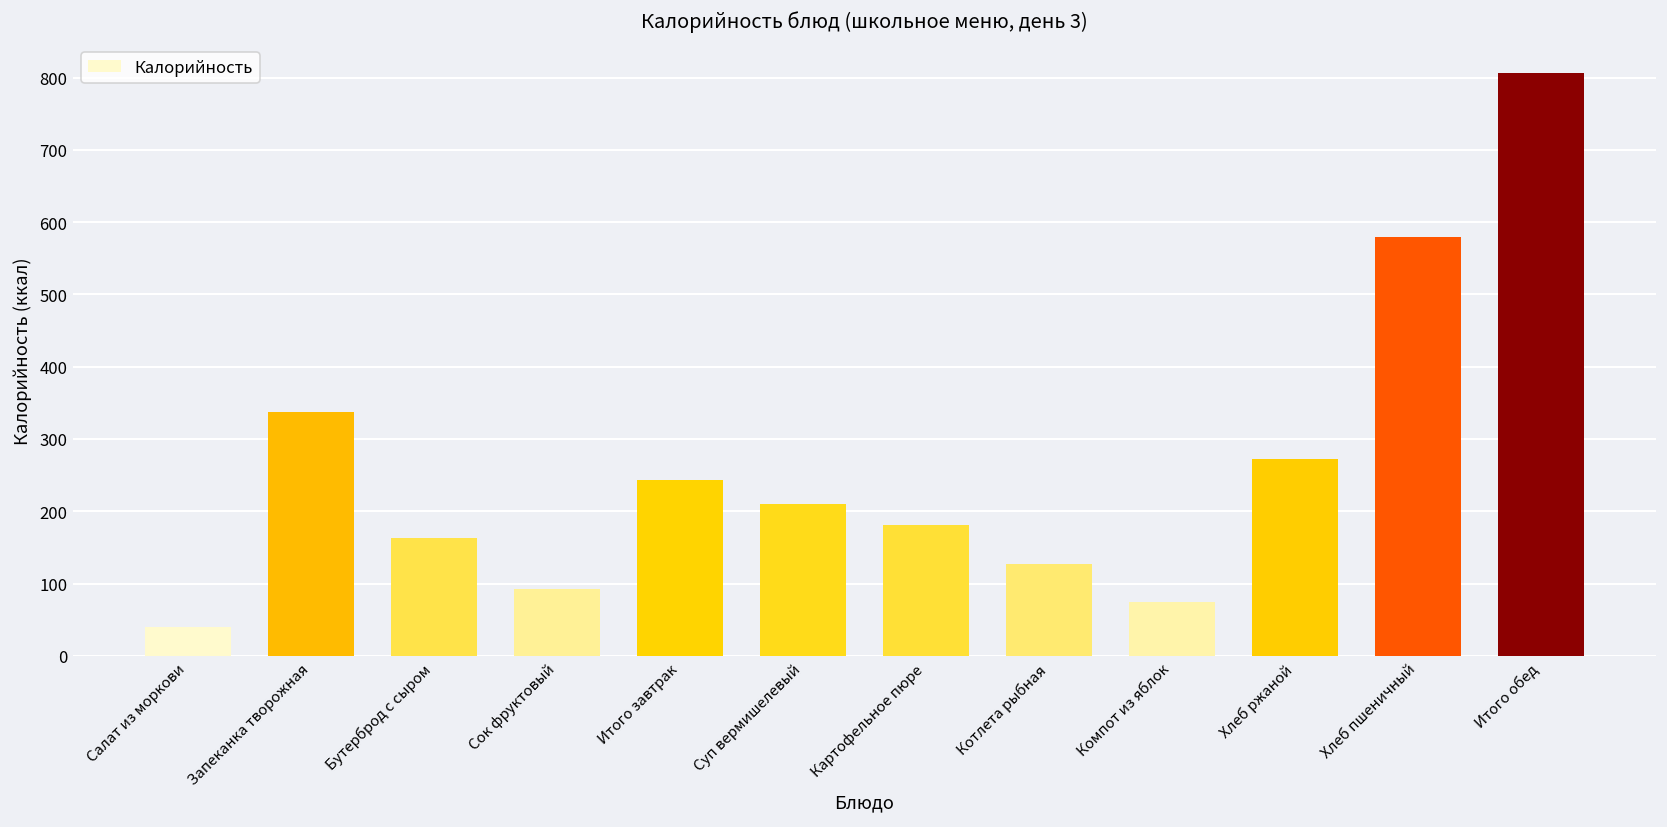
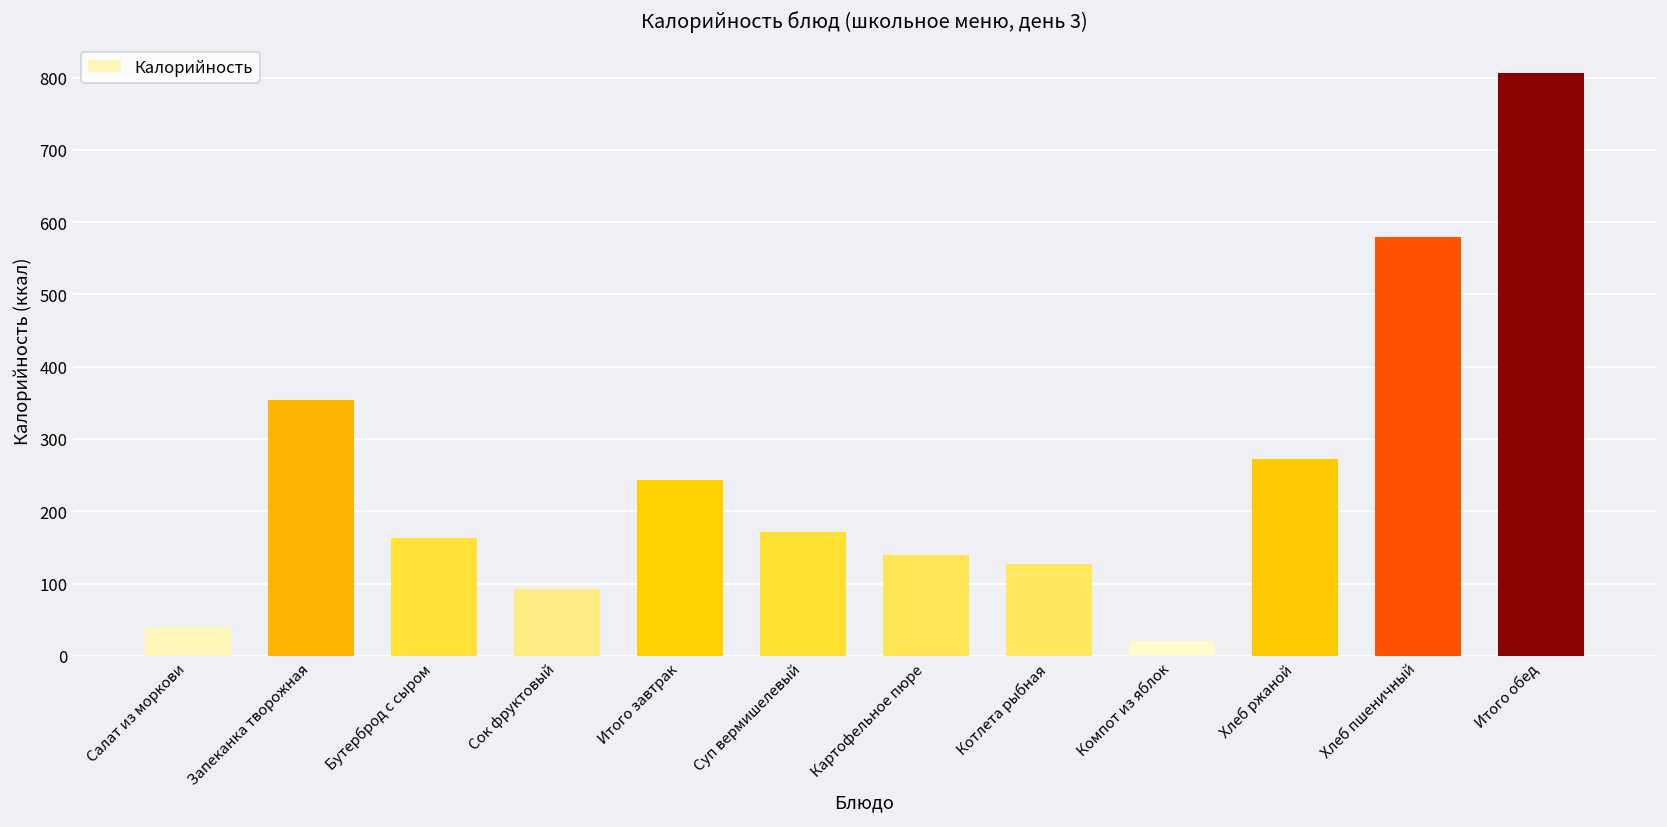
  {
    "Салат из моркови": 40,
-   "Запеканка творожная": 340,
+   "Запеканка творожная": 350,
    "Бутерброд с сыром": 160,
    "Сок фруктовый": 90,
    "Итого завтрак": 240,
-   "Суп вермишелевый": 210,
-   "Картофельное пюре": 180,
+   "Суп вермишелевый": 170,
+   "Картофельное пюре": 140,
    "Котлета рыбная": 130,
-   "Компот из яблок": 70,
+   "Компот из яблок": 20,
    "Хлеб ржаной": 270,
    "Хлеб пшеничный": 580,
    "Итого обед": 810
  }
